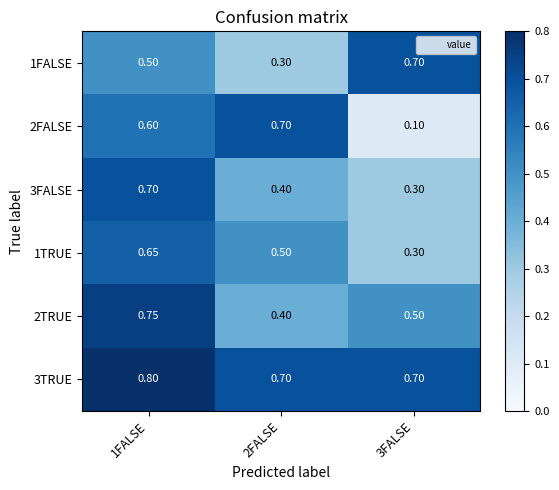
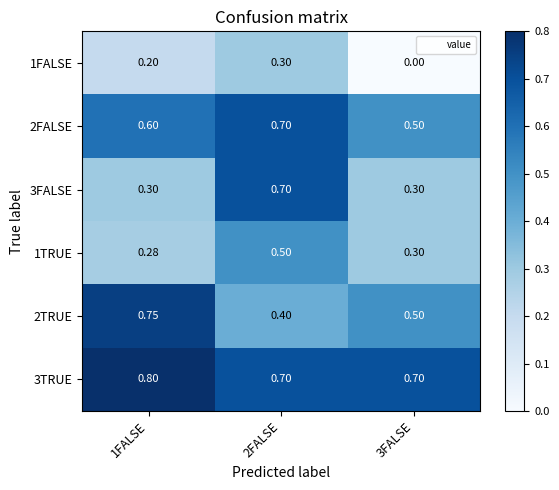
  {
    "1FALSE": {
-     "1FALSE": 0.50,
+     "1FALSE": 0.20,
      "2FALSE": 0.30,
-     "3FALSE": 0.70
+     "3FALSE": 0.00
    },
    "2FALSE": {
      "1FALSE": 0.60,
      "2FALSE": 0.70,
-     "3FALSE": 0.10
+     "3FALSE": 0.50
    },
    "3FALSE": {
-     "1FALSE": 0.70,
-     "2FALSE": 0.40,
+     "1FALSE": 0.30,
+     "2FALSE": 0.70,
      "3FALSE": 0.30
    },
    "1TRUE": {
-     "1FALSE": 0.65,
+     "1FALSE": 0.28,
      "2FALSE": 0.50,
      "3FALSE": 0.30
    },
    "2TRUE": {
      "1FALSE": 0.75,
      "2FALSE": 0.40,
      "3FALSE": 0.50
    },
    "3TRUE": {
      "1FALSE": 0.80,
      "2FALSE": 0.70,
      "3FALSE": 0.70
    }
  }
